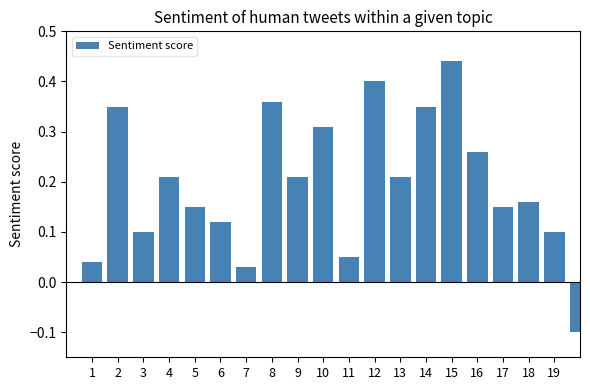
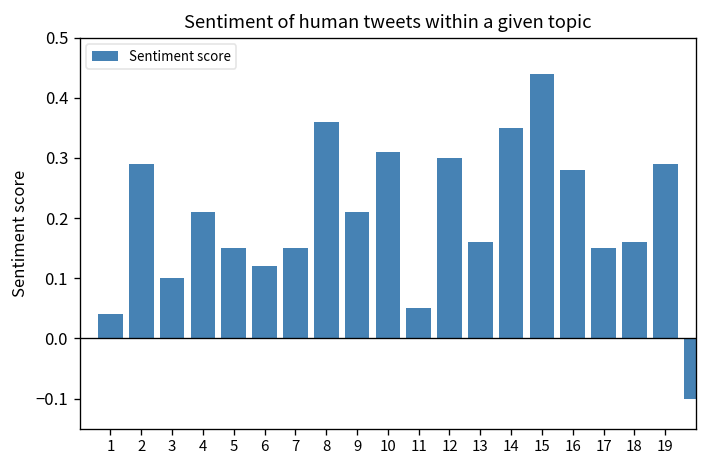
  {
    "1": 0.04,
-   "2": 0.35,
+   "2": 0.29,
    "3": 0.10,
    "4": 0.21,
    "5": 0.15,
    "6": 0.12,
-   "7": 0.03,
+   "7": 0.15,
    "8": 0.36,
    "9": 0.21,
    "10": 0.31,
    "11": 0.05,
-   "12": 0.4,
-   "13": 0.21,
+   "12": 0.3,
+   "13": 0.16,
    "14": 0.35,
    "15": 0.44,
-   "16": 0.26,
+   "16": 0.28,
    "17": 0.15,
    "18": 0.16,
-   "19": 0.10
+   "19": 0.29
  }
